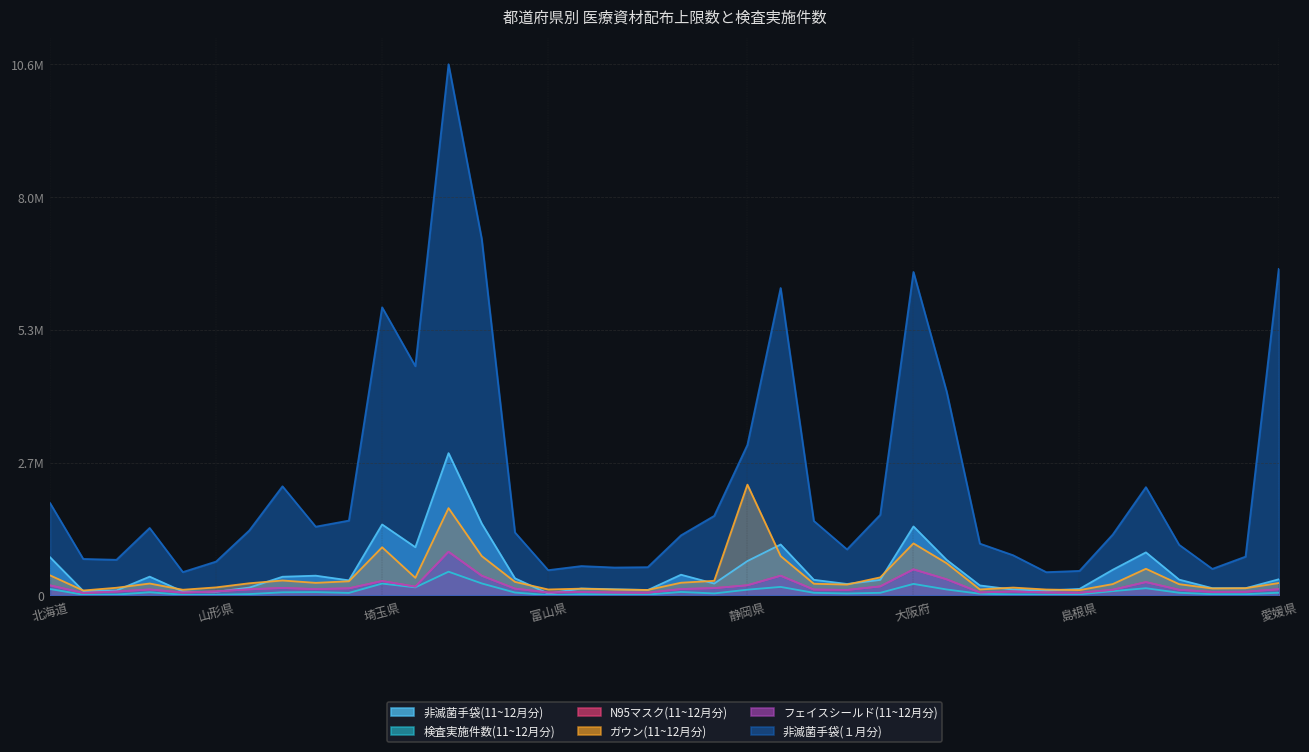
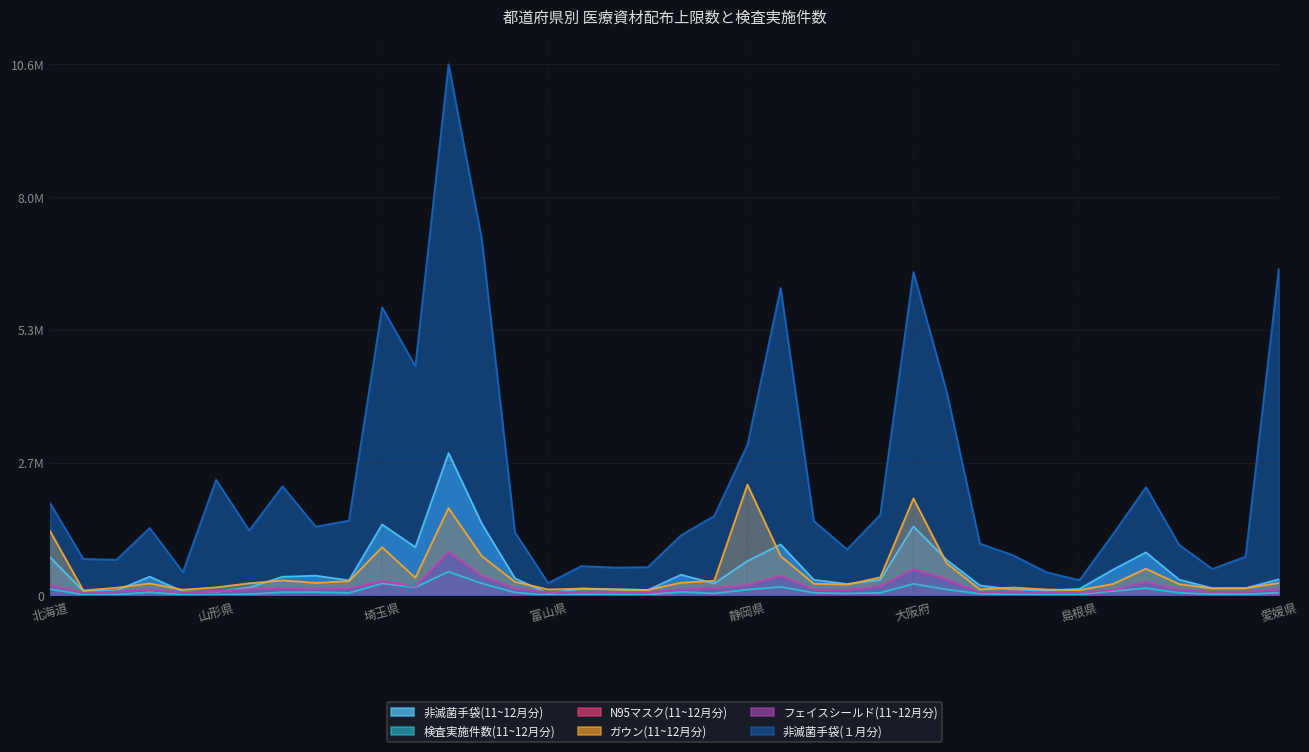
  {
    "フェイスシールド(11~12月分)": {
      "北海道": 200000,
      "静岡県": 200000,
      "大阪府": 500000,
      "愛媛県": 100000
    },
    "ガウン(11~12月分)": {
-     "北海道": 400000,
+     "北海道": 1300000,
      "山形県": 200000,
      "埼玉県": 1000000,
      "富山県": 100000,
      "静岡県": 2200000,
-     "大阪府": 1000000,
+     "大阪府": 1900000,
      "愛媛県": 200000
    },
    "非滅菌手袋(１月分)": {
      "北海道": 1800000,
-     "山形県": 700000,
+     "山形県": 2300000,
      "埼玉県": 5800000,
-     "富山県": 500000,
+     "富山県": 200000,
      "静岡県": 3000000,
      "大阪府": 6500000,
-     "島根県": 500000,
+     "島根県": 300000,
      "愛媛県": 6500000
    }
  }
